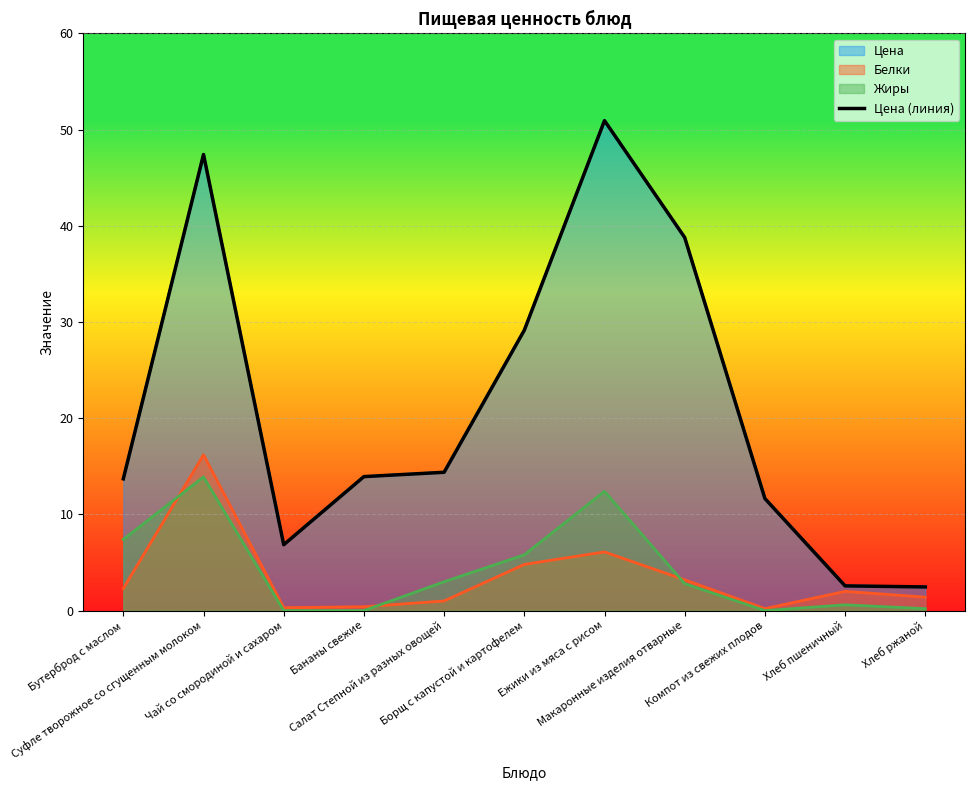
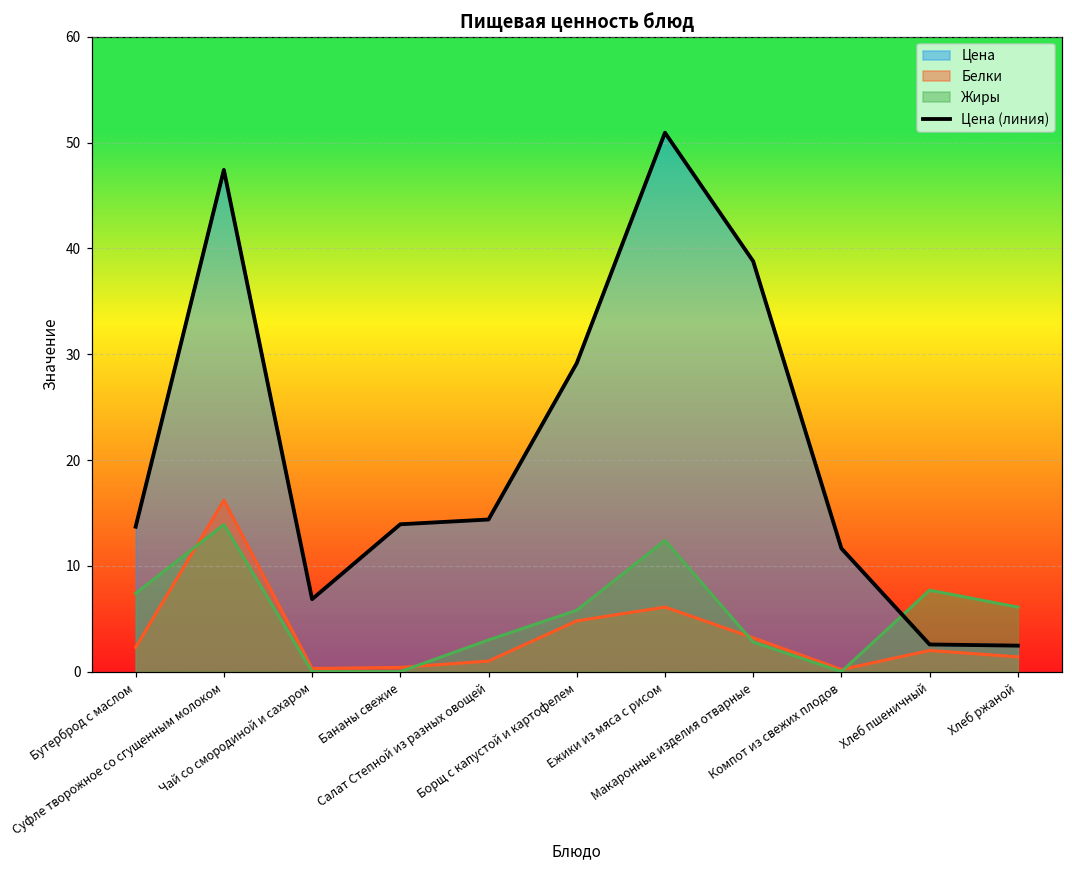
  {
    "Цена": {
      "Бутерброд с маслом": 14,
      "Суфле творожное со сгущенным молоком": 47,
      "Чай со смородиной и сахаром": 7,
      "Бананы свежие": 14,
      "Салат Степной из разных овощей": 14,
      "Борщ с капустой и картофелем": 29,
      "Ежики из мяса с рисом": 51,
      "Макаронные изделия отварные": 39,
      "Компот из свежих плодов": 12,
      "Хлеб пшеничный": 3,
      "Хлеб ржаной": 2
    },
    "Белки": {
      "Бутерброд с маслом": 2,
      "Суфле творожное со сгущенным молоком": 16,
      "Чай со смородиной и сахаром": 0,
      "Бананы свежие": 0,
      "Салат Степной из разных овощей": 1,
      "Борщ с капустой и картофелем": 5,
      "Ежики из мяса с рисом": 6,
      "Макаронные изделия отварные": 3,
      "Хлеб пшеничный": 2,
      "Хлеб ржаной": 1
    },
    "Жиры": {
      "Бутерброд с маслом": 7,
      "Суфле творожное со сгущенным молоком": 14,
      "Чай со смородиной и сахаром": 0,
      "Бананы свежие": 0,
      "Салат Степной из разных овощей": 3,
      "Борщ с капустой и картофелем": 6,
      "Ежики из мяса с рисом": 12,
      "Макаронные изделия отварные": 3,
-     "Хлеб пшеничный": 1,
-     "Хлеб ржаной": 0
+     "Хлеб пшеничный": 8,
+     "Хлеб ржаной": 6
    }
  }
